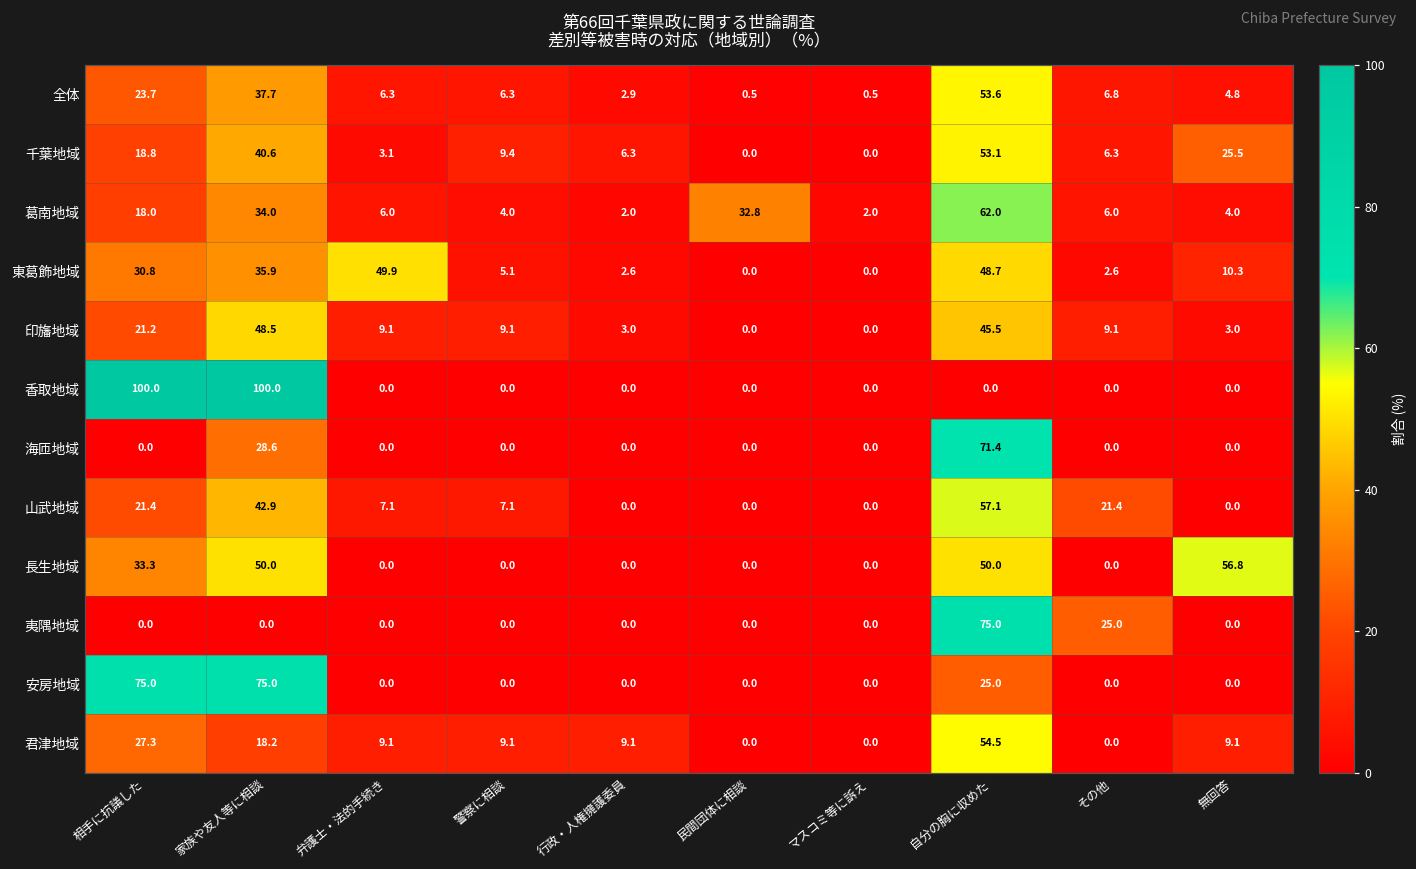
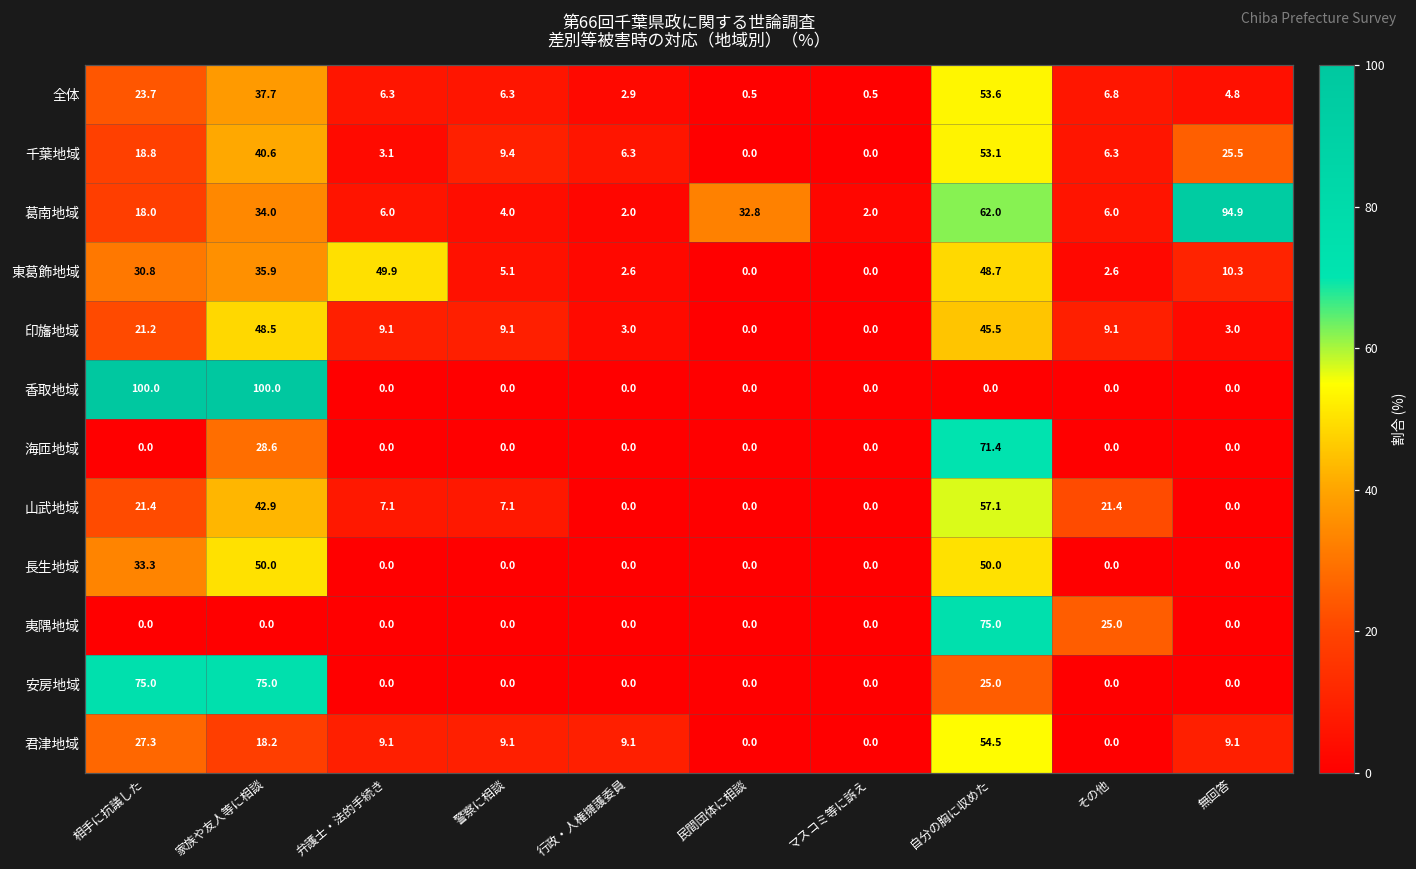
  {
    "全体": {
      "相手に抗議した": 23.7,
      "家族や友人等に相談": 37.7,
      "弁護士・法的手続き": 6.3,
      "警察に相談": 6.3,
      "行政・人権擁護委員": 2.9,
      "民間団体に相談": 0.5,
      "マスコミ等に訴え": 0.5,
      "自分の胸に収めた": 53.6,
      "その他": 6.8,
      "無回答": 4.8
    },
    "千葉地域": {
      "相手に抗議した": 18.8,
      "家族や友人等に相談": 40.6,
      "弁護士・法的手続き": 3.1,
      "警察に相談": 9.4,
      "行政・人権擁護委員": 6.3,
      "民間団体に相談": 0.0,
      "マスコミ等に訴え": 0.0,
      "自分の胸に収めた": 53.1,
      "その他": 6.3,
      "無回答": 25.5
    },
    "葛南地域": {
      "相手に抗議した": 18.0,
      "家族や友人等に相談": 34.0,
      "弁護士・法的手続き": 6.0,
      "警察に相談": 4.0,
      "行政・人権擁護委員": 2.0,
      "民間団体に相談": 32.8,
      "マスコミ等に訴え": 2.0,
      "自分の胸に収めた": 62.0,
      "その他": 6.0,
-     "無回答": 4.0
+     "無回答": 94.9
    },
    "東葛飾地域": {
      "相手に抗議した": 30.8,
      "家族や友人等に相談": 35.9,
      "弁護士・法的手続き": 49.9,
      "警察に相談": 5.1,
      "行政・人権擁護委員": 2.6,
      "民間団体に相談": 0.0,
      "マスコミ等に訴え": 0.0,
      "自分の胸に収めた": 48.7,
      "その他": 2.6,
      "無回答": 10.3
    },
    "印旛地域": {
      "相手に抗議した": 21.2,
      "家族や友人等に相談": 48.5,
      "弁護士・法的手続き": 9.1,
      "警察に相談": 9.1,
      "行政・人権擁護委員": 3.0,
      "民間団体に相談": 0.0,
      "マスコミ等に訴え": 0.0,
      "自分の胸に収めた": 45.5,
      "その他": 9.1,
      "無回答": 3.0
    },
    "香取地域": {
      "相手に抗議した": 100.0,
      "家族や友人等に相談": 100.0,
      "弁護士・法的手続き": 0.0,
      "警察に相談": 0.0,
      "行政・人権擁護委員": 0.0,
      "民間団体に相談": 0.0,
      "マスコミ等に訴え": 0.0,
      "自分の胸に収めた": 0.0,
      "その他": 0.0,
      "無回答": 0.0
    },
    "海匝地域": {
      "相手に抗議した": 0.0,
      "家族や友人等に相談": 28.6,
      "弁護士・法的手続き": 0.0,
      "警察に相談": 0.0,
      "行政・人権擁護委員": 0.0,
      "民間団体に相談": 0.0,
      "マスコミ等に訴え": 0.0,
      "自分の胸に収めた": 71.4,
      "その他": 0.0,
      "無回答": 0.0
    },
    "山武地域": {
      "相手に抗議した": 21.4,
      "家族や友人等に相談": 42.9,
      "弁護士・法的手続き": 7.1,
      "警察に相談": 7.1,
      "行政・人権擁護委員": 0.0,
      "民間団体に相談": 0.0,
      "マスコミ等に訴え": 0.0,
      "自分の胸に収めた": 57.1,
      "その他": 21.4,
      "無回答": 0.0
    },
    "長生地域": {
      "相手に抗議した": 33.3,
      "家族や友人等に相談": 50.0,
      "弁護士・法的手続き": 0.0,
      "警察に相談": 0.0,
      "行政・人権擁護委員": 0.0,
      "民間団体に相談": 0.0,
      "マスコミ等に訴え": 0.0,
      "自分の胸に収めた": 50.0,
      "その他": 0.0,
-     "無回答": 56.8
+     "無回答": 0.0
    },
    "夷隅地域": {
      "相手に抗議した": 0.0,
      "家族や友人等に相談": 0.0,
      "弁護士・法的手続き": 0.0,
      "警察に相談": 0.0,
      "行政・人権擁護委員": 0.0,
      "民間団体に相談": 0.0,
      "マスコミ等に訴え": 0.0,
      "自分の胸に収めた": 75.0,
      "その他": 25.0,
      "無回答": 0.0
    },
    "安房地域": {
      "相手に抗議した": 75.0,
      "家族や友人等に相談": 75.0,
      "弁護士・法的手続き": 0.0,
      "警察に相談": 0.0,
      "行政・人権擁護委員": 0.0,
      "民間団体に相談": 0.0,
      "マスコミ等に訴え": 0.0,
      "自分の胸に収めた": 25.0,
      "その他": 0.0,
      "無回答": 0.0
    },
    "君津地域": {
      "相手に抗議した": 27.3,
      "家族や友人等に相談": 18.2,
      "弁護士・法的手続き": 9.1,
      "警察に相談": 9.1,
      "行政・人権擁護委員": 9.1,
      "民間団体に相談": 0.0,
      "マスコミ等に訴え": 0.0,
      "自分の胸に収めた": 54.5,
      "その他": 0.0,
      "無回答": 9.1
    }
  }
